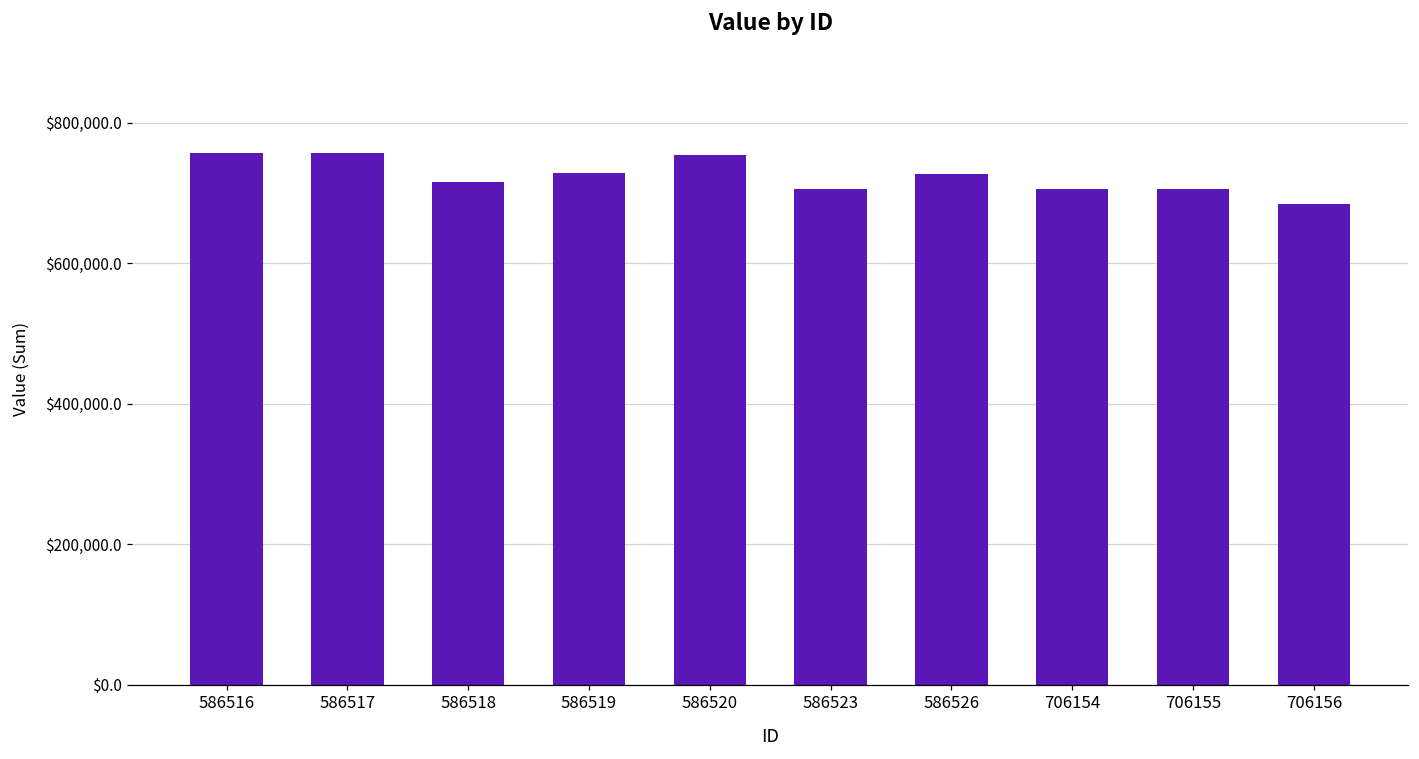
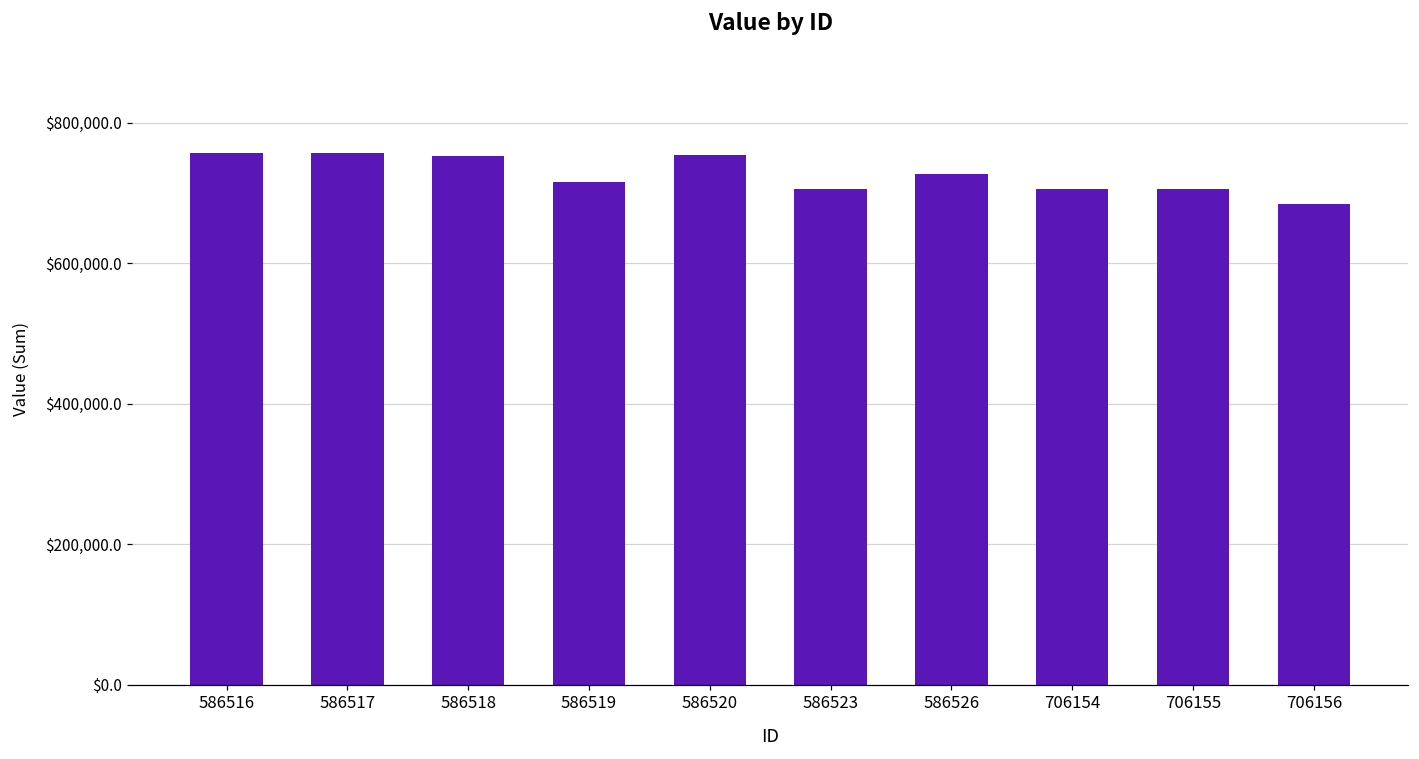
  {
    "586516": "$760,000",
    "586517": "$760,000",
-   "586518": "$720,000",
-   "586519": "$730,000",
+   "586518": "$750,000",
+   "586519": "$720,000",
    "586520": "$750,000",
    "586523": "$710,000",
    "586526": "$730,000",
    "706154": "$710,000",
    "706155": "$710,000",
    "706156": "$680,000"
  }
